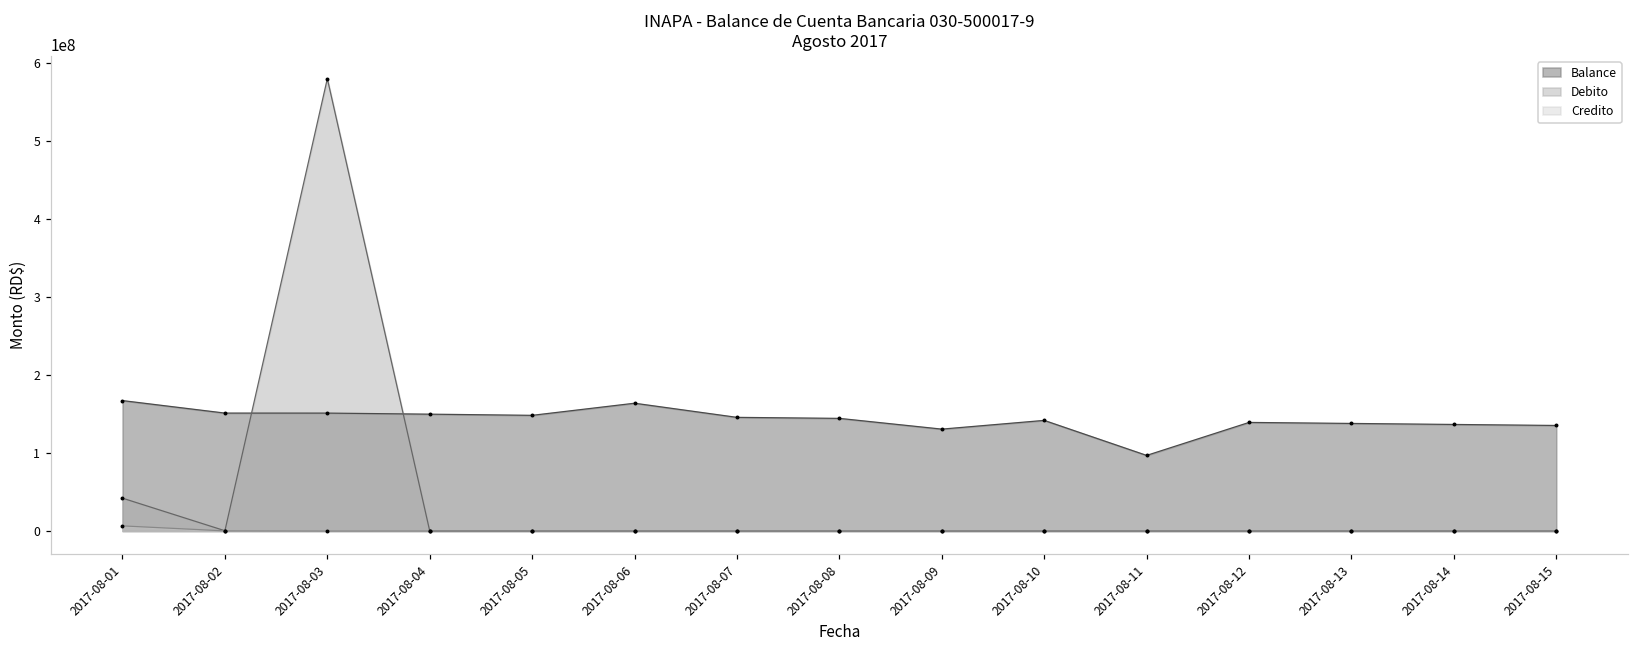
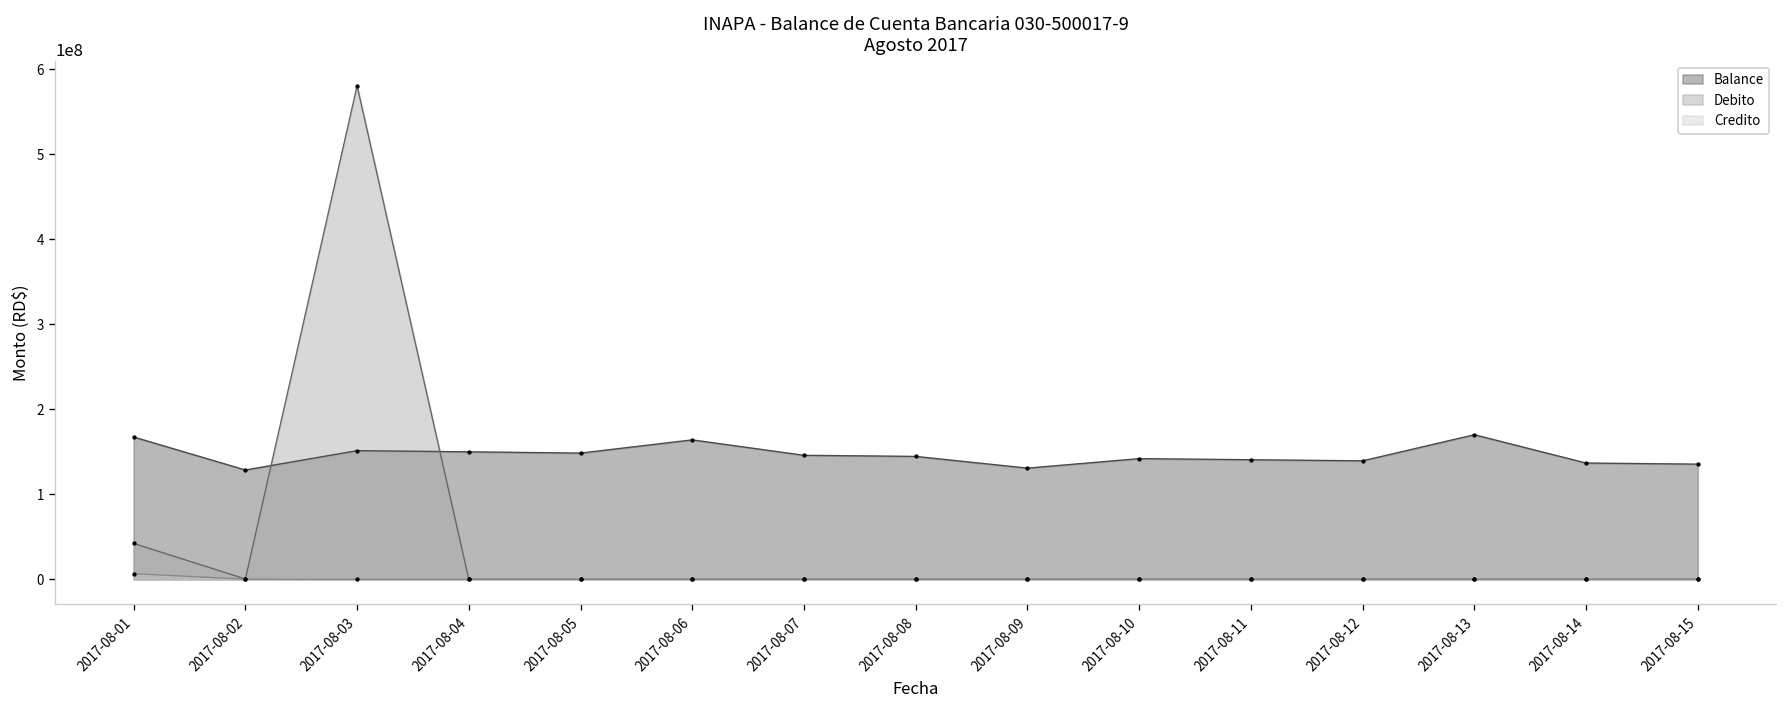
  {
    "Balance": {
      "2017-08-01": 170000000,
-     "2017-08-02": 150000000,
+     "2017-08-02": 130000000,
      "2017-08-03": 150000000,
      "2017-08-04": 150000000,
      "2017-08-05": 150000000,
      "2017-08-06": 160000000,
      "2017-08-07": 150000000,
      "2017-08-08": 140000000,
      "2017-08-09": 130000000,
      "2017-08-10": 140000000,
-     "2017-08-11": 100000000,
+     "2017-08-11": 140000000,
      "2017-08-12": 140000000,
-     "2017-08-13": 140000000,
+     "2017-08-13": 170000000,
      "2017-08-14": 140000000,
      "2017-08-15": 140000000
    }
  }
